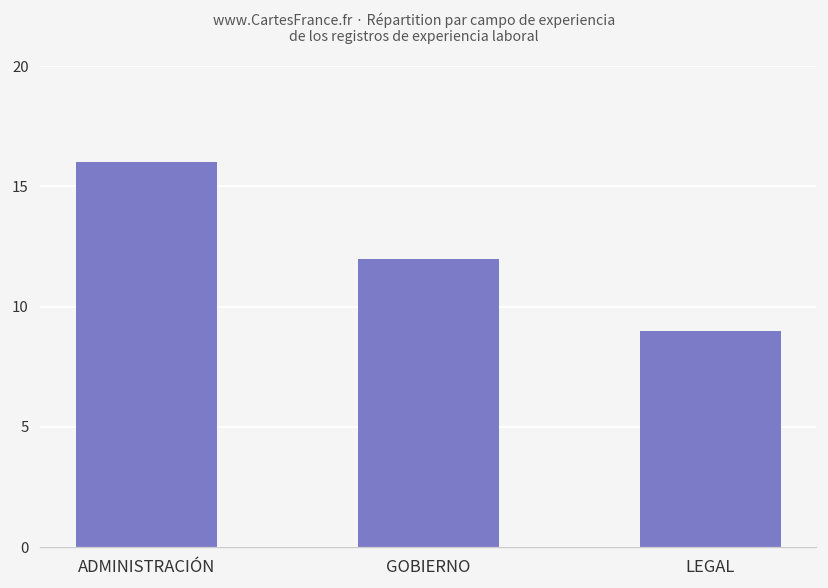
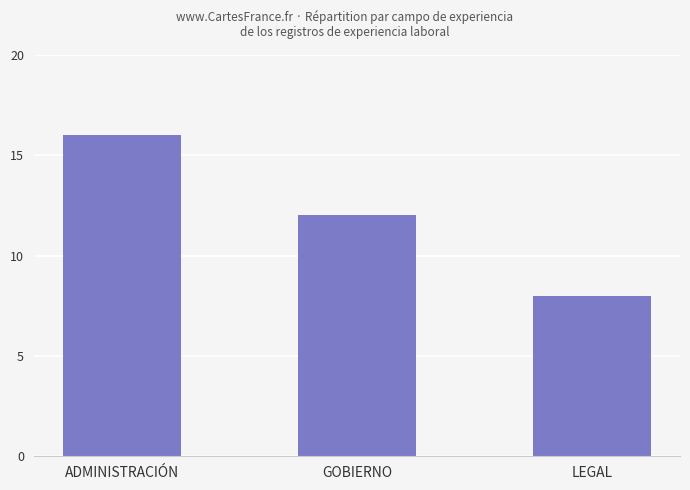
  {
    "ADMINISTRACIÓN": 16,
    "GOBIERNO": 12,
-   "LEGAL": 9
+   "LEGAL": 8
  }
